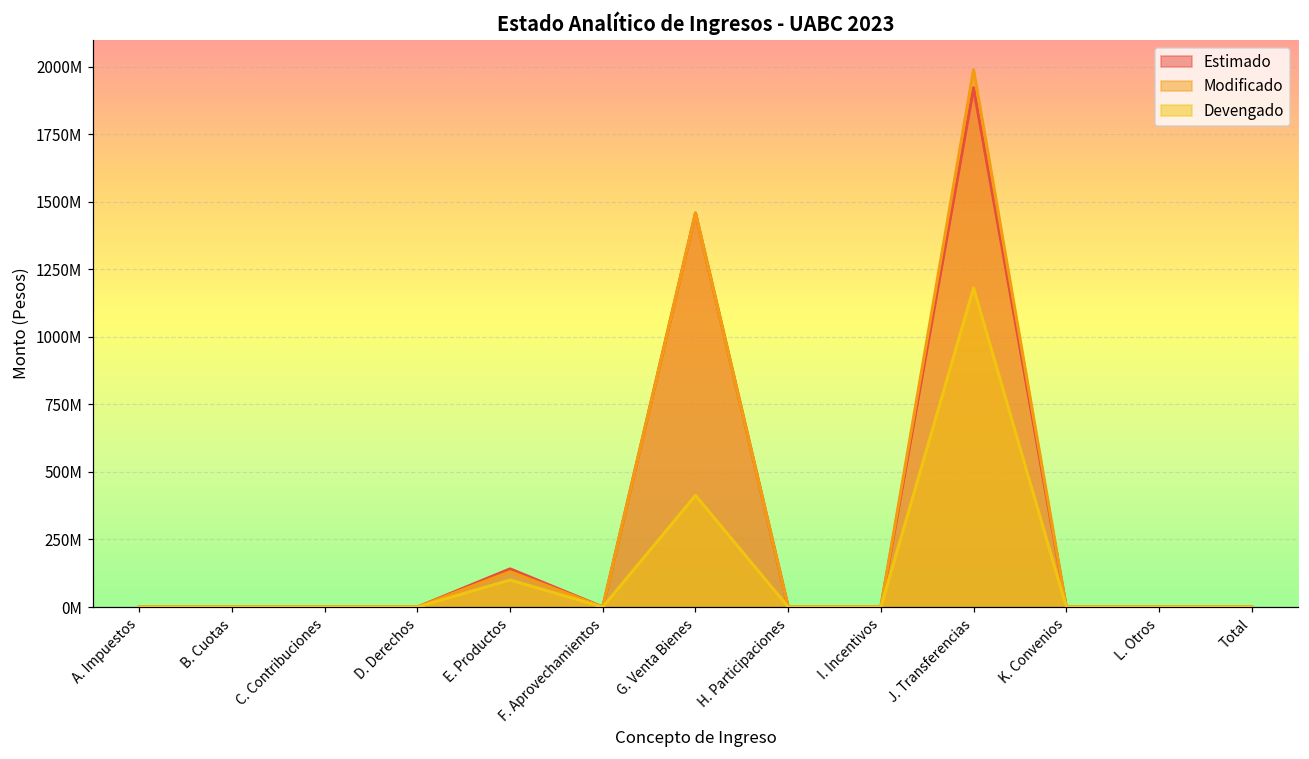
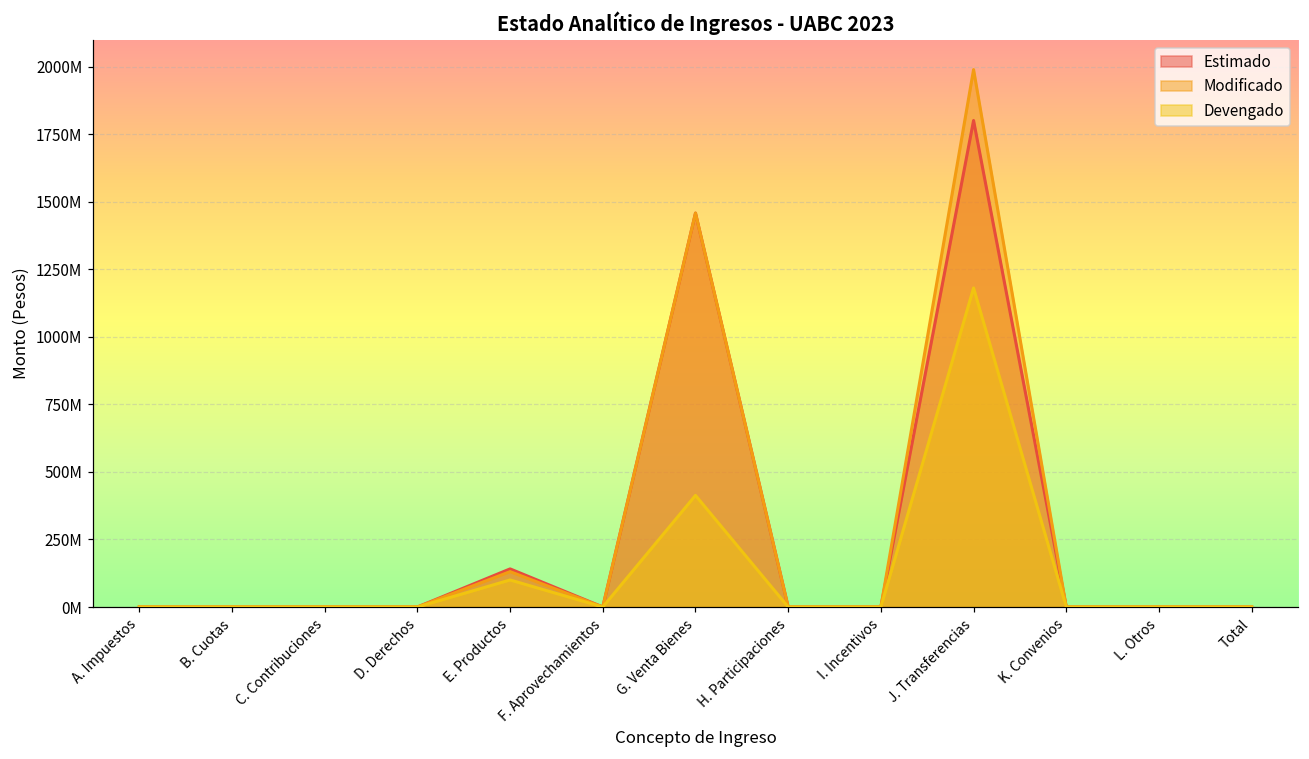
  {
    "Estimado": {
-     "J. Transferencias": 1920000000
+     "J. Transferencias": 1800000000
    }
  }
